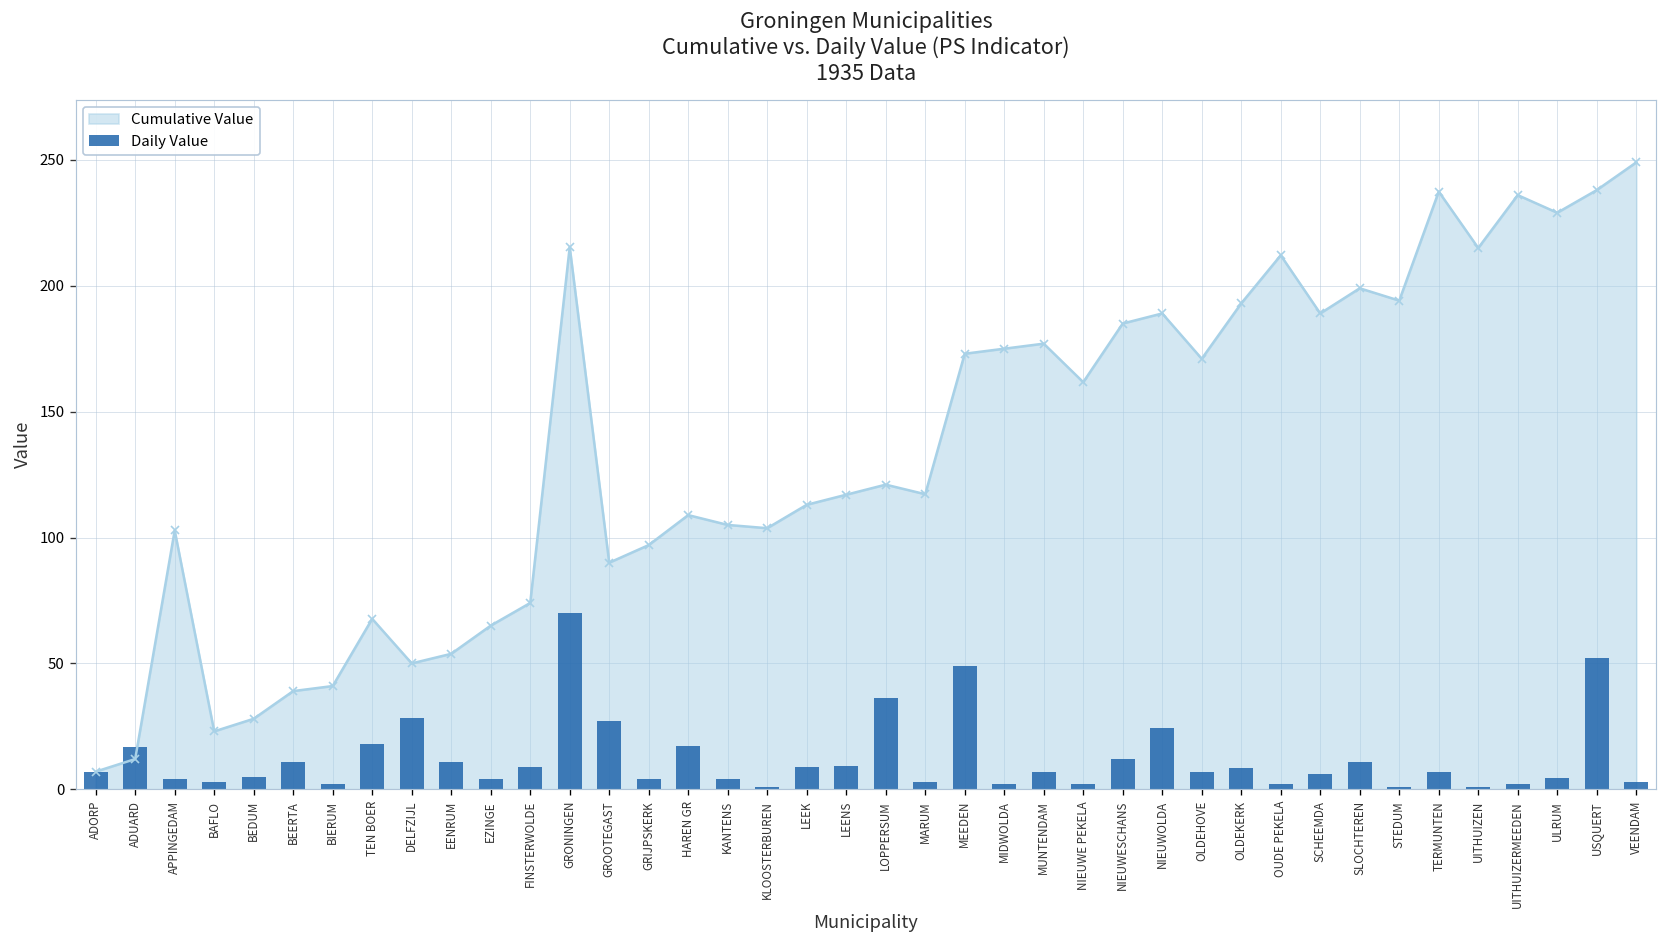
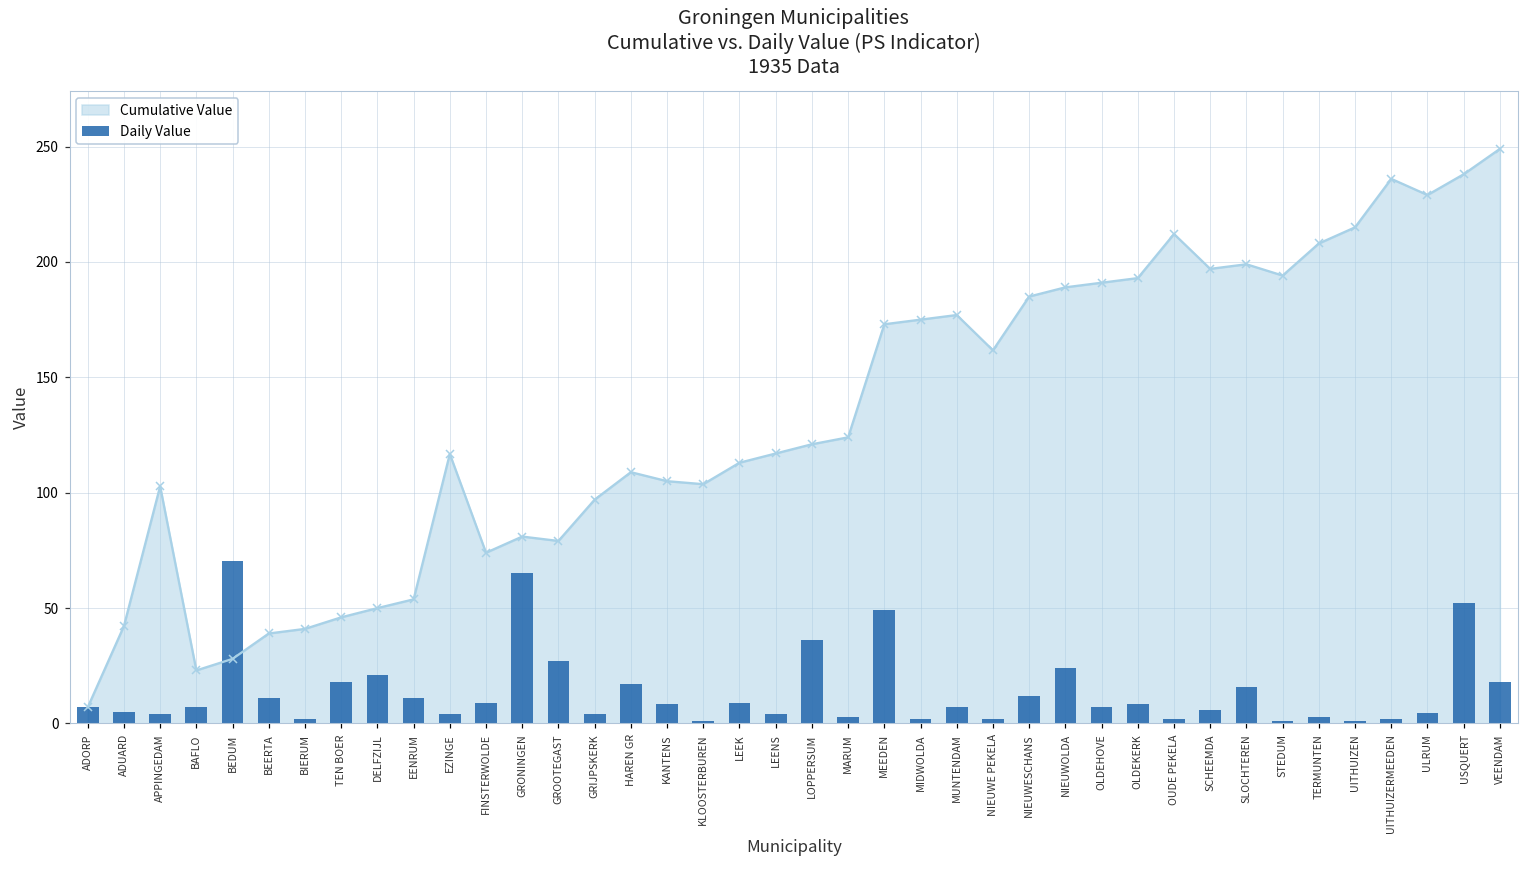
  {
    "Cumulative Value": {
      "ADORP": 7,
-     "ADUARD": 12,
+     "ADUARD": 42,
      "APPINGEDAM": 103,
      "BAFLO": 23,
      "BEDUM": 28,
      "BEERTA": 39,
      "BIERUM": 41,
-     "TEN BOER": 68,
+     "TEN BOER": 46,
      "DELFZIJL": 50,
      "EENRUM": 54,
-     "EZINGE": 65,
+     "EZINGE": 117,
      "FINSTERWOLDE": 74,
-     "GRONINGEN": 215,
-     "GROOTEGAST": 90,
+     "GRONINGEN": 81,
+     "GROOTEGAST": 79,
      "GRIJPSKERK": 97,
      "HAREN GR": 109,
      "KANTENS": 105,
      "KLOOSTERBUREN": 104,
      "LEEK": 113,
      "LEENS": 117,
      "LOPPERSUM": 121,
-     "MARUM": 117,
+     "MARUM": 124,
      "MEEDEN": 173,
      "MIDWOLDA": 175,
      "MUNTENDAM": 177,
      "NIEUWE PEKELA": 162,
      "NIEUWESCHANS": 185,
      "NIEUWOLDA": 189,
-     "OLDEHOVE": 171,
+     "OLDEHOVE": 191,
      "OLDEKERK": 193,
      "OUDE PEKELA": 212,
-     "SCHEEMDA": 189,
+     "SCHEEMDA": 197,
      "SLOCHTEREN": 199,
      "STEDUM": 194,
-     "TERMUNTEN": 237,
+     "TERMUNTEN": 208,
      "UITHUIZEN": 215,
      "UITHUIZERMEEDEN": 236,
      "ULRUM": 229,
      "USQUERT": 238,
      "VEENDAM": 249
    },
    "Daily Value": {
      "ADORP": 7,
-     "ADUARD": 17,
+     "ADUARD": 5,
      "APPINGEDAM": 4,
-     "BAFLO": 3,
-     "BEDUM": 5,
+     "BAFLO": 7,
+     "BEDUM": 71,
      "BEERTA": 11,
      "BIERUM": 2,
      "TEN BOER": 18,
-     "DELFZIJL": 28,
+     "DELFZIJL": 21,
      "EENRUM": 11,
      "EZINGE": 4,
      "FINSTERWOLDE": 9,
-     "GRONINGEN": 70,
+     "GRONINGEN": 65,
      "GROOTEGAST": 27,
      "GRIJPSKERK": 4,
      "HAREN GR": 17,
-     "KANTENS": 4,
+     "KANTENS": 9,
      "LEEK": 9,
-     "LEENS": 9,
+     "LEENS": 4,
      "LOPPERSUM": 36,
      "MARUM": 3,
      "MEEDEN": 49,
      "MIDWOLDA": 2,
      "MUNTENDAM": 7,
      "NIEUWE PEKELA": 2,
      "NIEUWESCHANS": 12,
      "NIEUWOLDA": 24,
      "OLDEHOVE": 7,
      "OLDEKERK": 9,
      "OUDE PEKELA": 2,
      "SCHEEMDA": 6,
-     "SLOCHTEREN": 11,
-     "TERMUNTEN": 7,
+     "SLOCHTEREN": 16,
+     "TERMUNTEN": 3,
      "UITHUIZERMEEDEN": 2,
      "ULRUM": 5,
      "USQUERT": 52,
-     "VEENDAM": 3
+     "VEENDAM": 18
    }
  }
